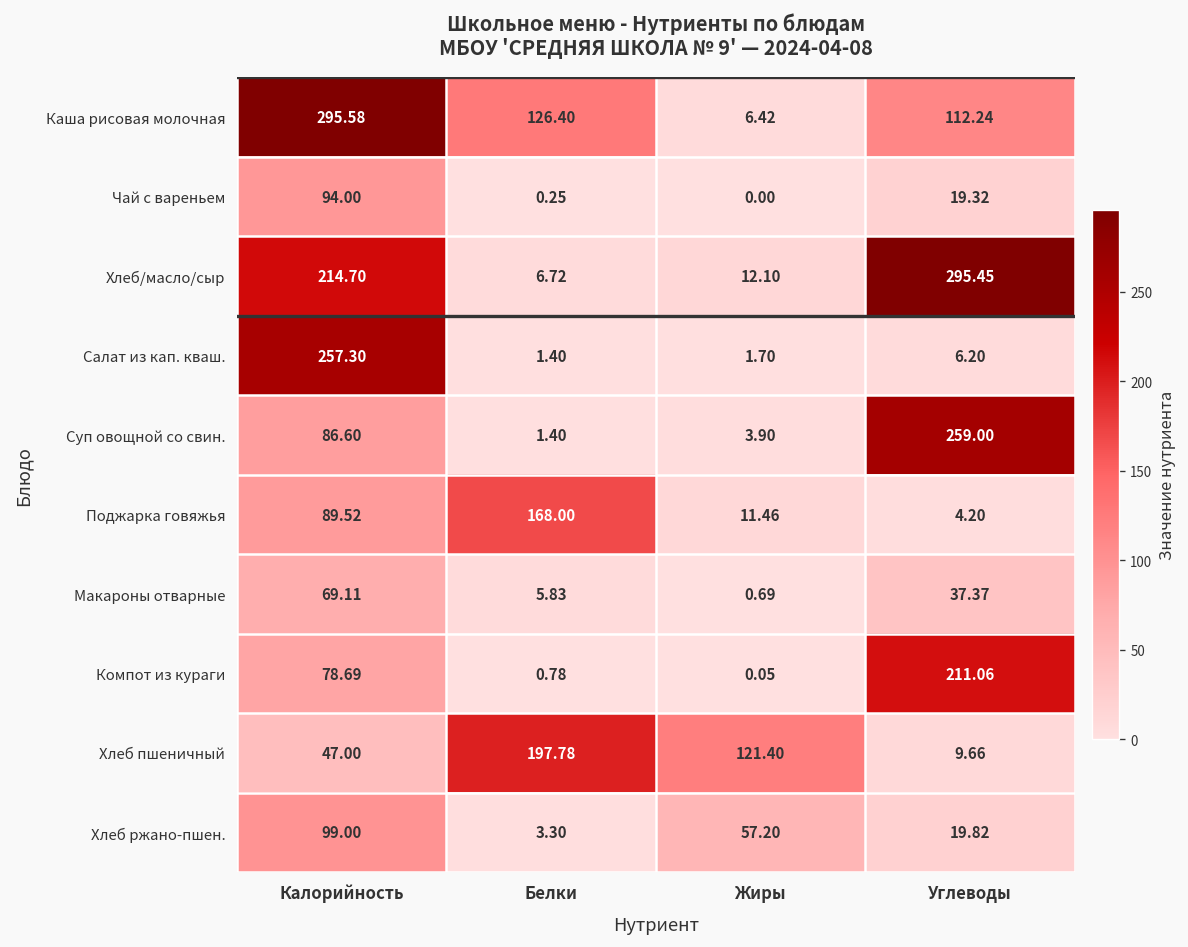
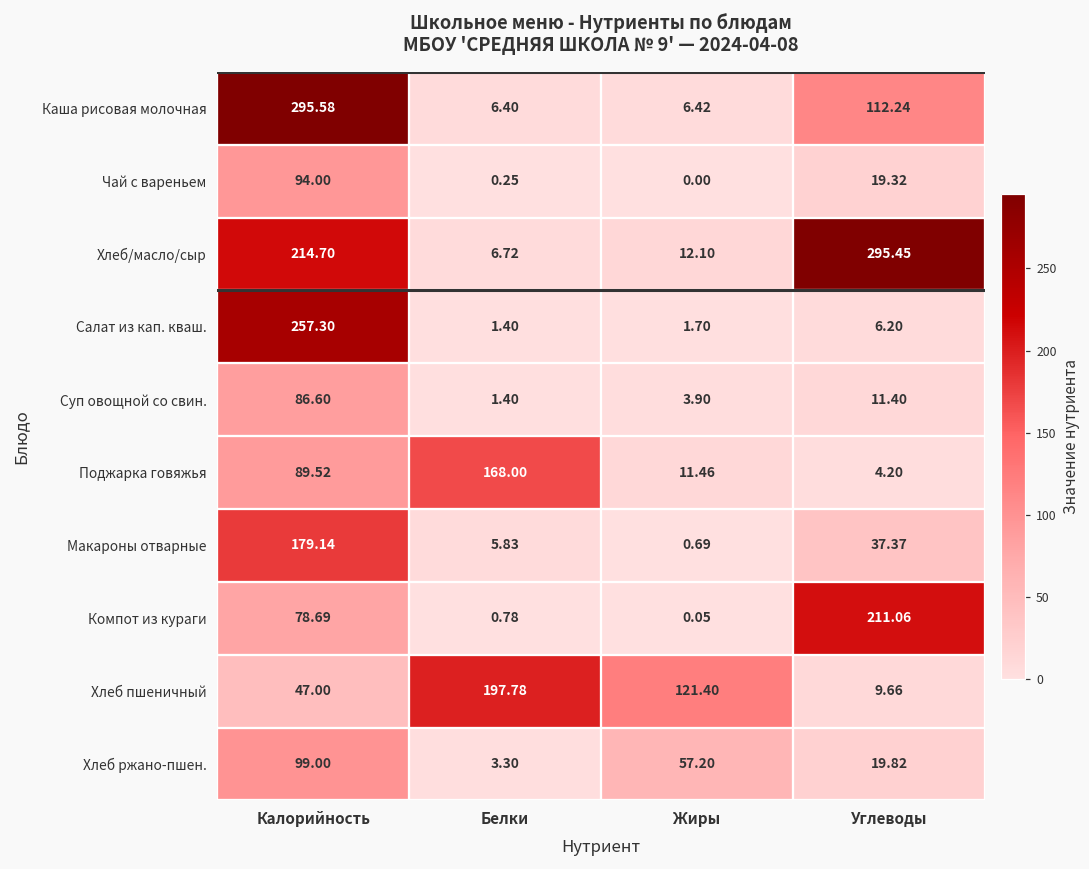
  {
    "Каша рисовая молочная": {
      "Калорийность": 295.58,
-     "Белки": 126.40,
+     "Белки": 6.40,
      "Жиры": 6.42,
      "Углеводы": 112.24
    },
    "Чай с вареньем": {
      "Калорийность": 94.00,
      "Белки": 0.25,
      "Жиры": 0.00,
      "Углеводы": 19.32
    },
    "Хлеб/масло/сыр": {
      "Калорийность": 214.70,
      "Белки": 6.72,
      "Жиры": 12.10,
      "Углеводы": 295.45
    },
    "Салат из кап. кваш.": {
      "Калорийность": 257.30,
      "Белки": 1.40,
      "Жиры": 1.70,
      "Углеводы": 6.20
    },
    "Суп овощной со свин.": {
      "Калорийность": 86.60,
      "Белки": 1.40,
      "Жиры": 3.90,
-     "Углеводы": 259.00
+     "Углеводы": 11.40
    },
    "Поджарка говяжья": {
      "Калорийность": 89.52,
      "Белки": 168.00,
      "Жиры": 11.46,
      "Углеводы": 4.20
    },
    "Макароны отварные": {
-     "Калорийность": 69.11,
+     "Калорийность": 179.14,
      "Белки": 5.83,
      "Жиры": 0.69,
      "Углеводы": 37.37
    },
    "Компот из кураги": {
      "Калорийность": 78.69,
      "Белки": 0.78,
      "Жиры": 0.05,
      "Углеводы": 211.06
    },
    "Хлеб пшеничный": {
      "Калорийность": 47.00,
      "Белки": 197.78,
      "Жиры": 121.40,
      "Углеводы": 9.66
    },
    "Хлеб ржано-пшен.": {
      "Калорийность": 99.00,
      "Белки": 3.30,
      "Жиры": 57.20,
      "Углеводы": 19.82
    }
  }
